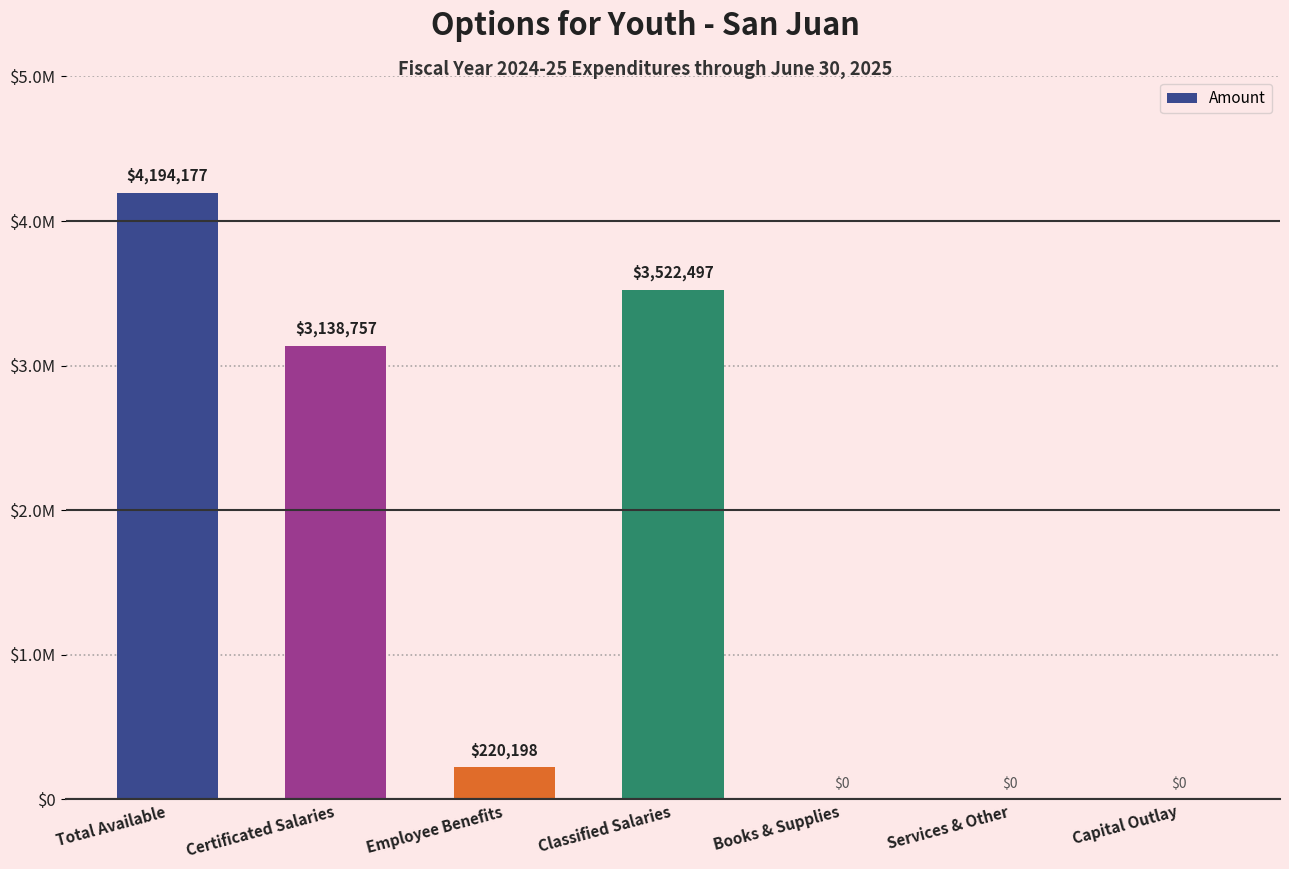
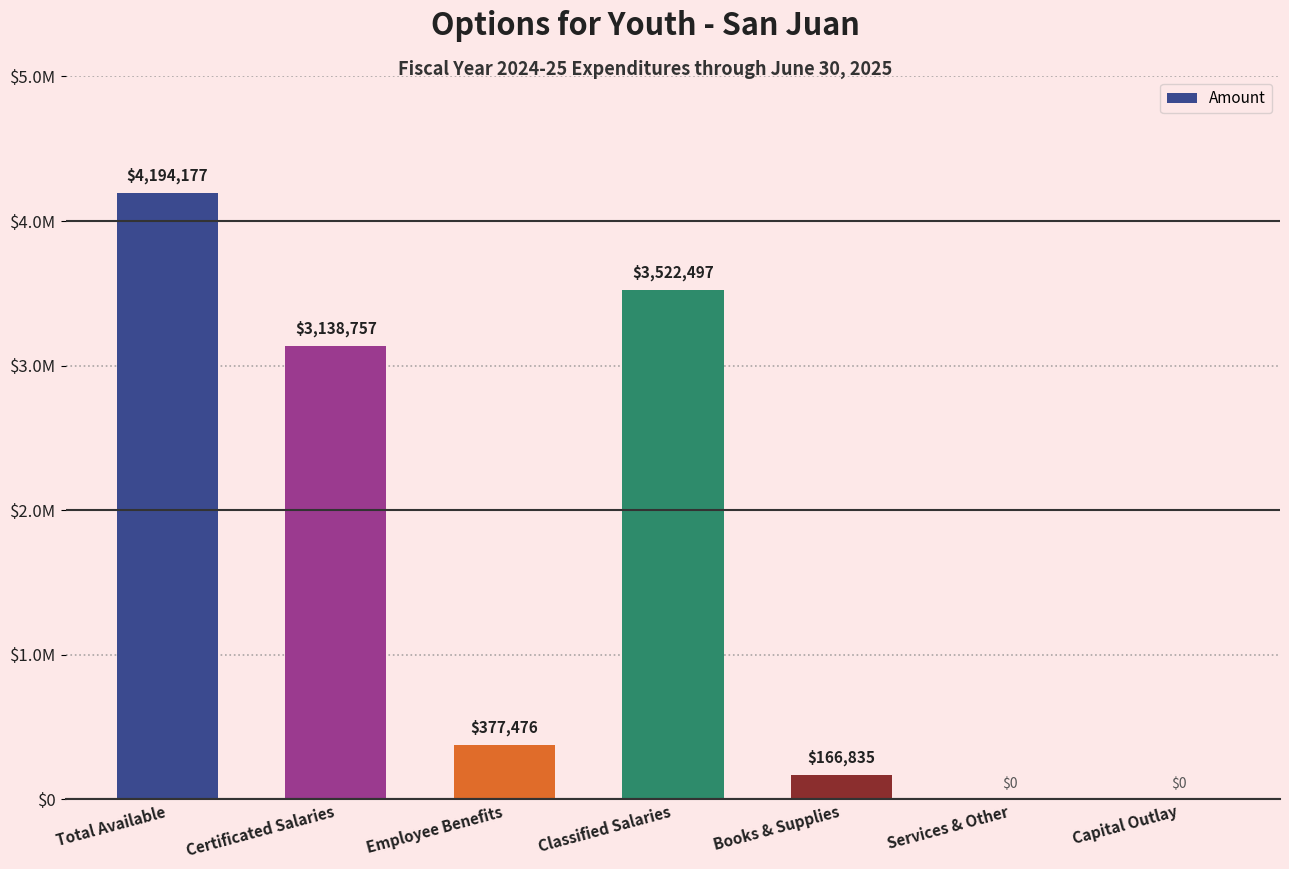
  {
    "Total Available": "$4,194,177",
    "Certificated Salaries": "$3,138,757",
-   "Employee Benefits": "$220,198",
+   "Employee Benefits": "$377,476",
    "Classified Salaries": "$3,522,497",
-   "Books & Supplies": "$0",
+   "Books & Supplies": "$166,835",
    "Services & Other": "$0",
    "Capital Outlay": "$0"
  }
